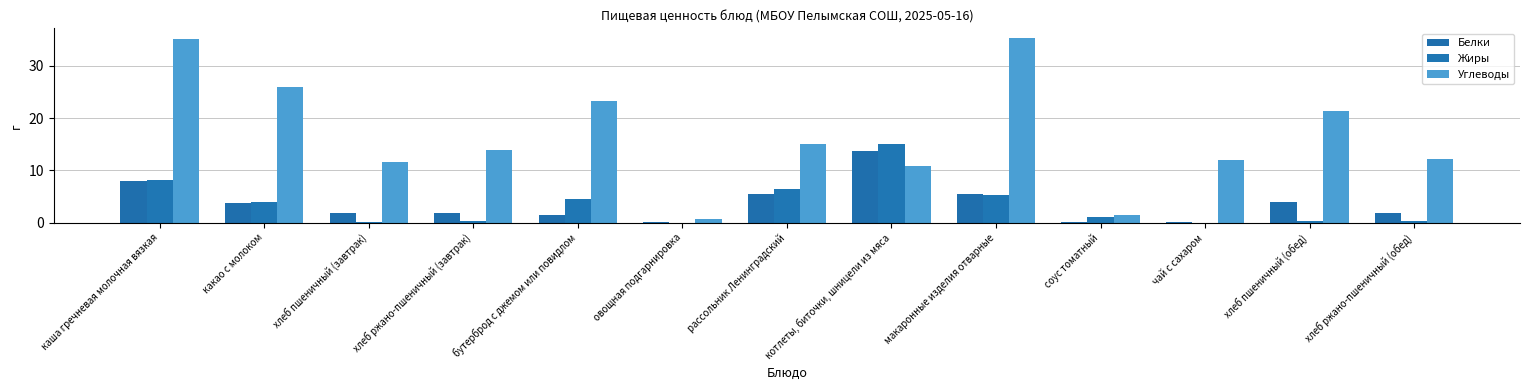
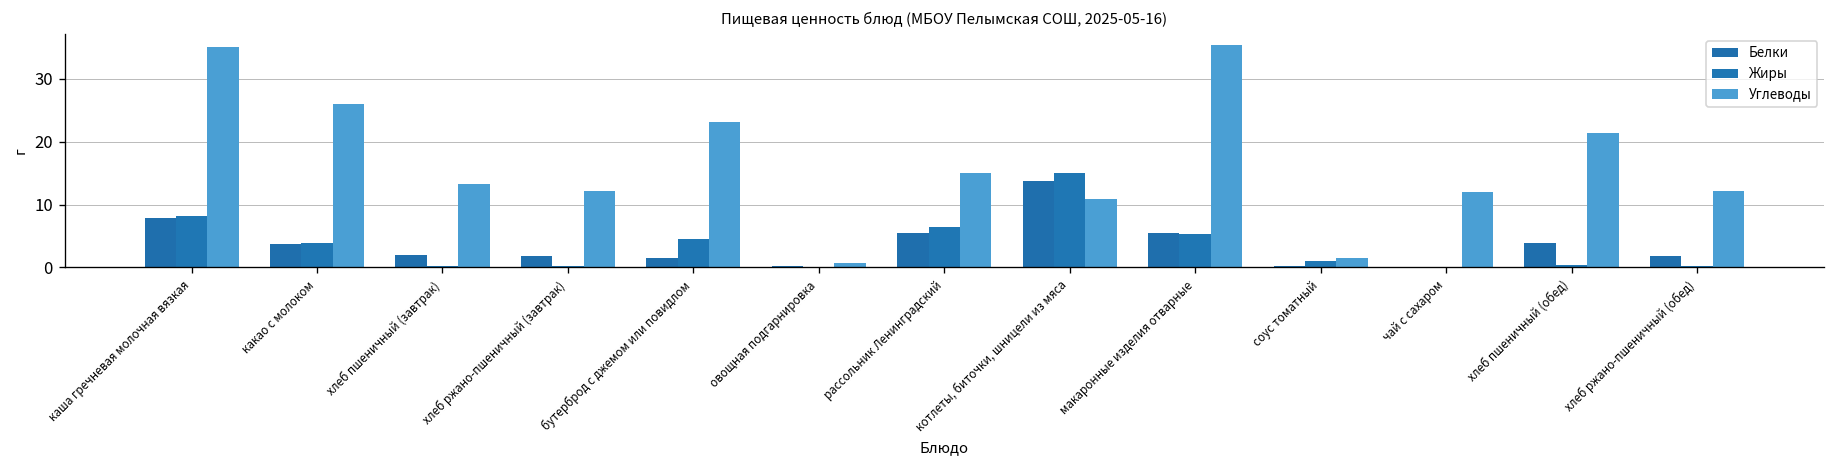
  {
    "Углеводы": {
      "каша гречневая молочная вязкая": 35,
      "какао с молоком": 26,
-     "хлеб пшеничный (завтрак)": 12,
-     "хлеб ржано-пшеничный (завтрак)": 14,
+     "хлеб пшеничный (завтрак)": 13,
+     "хлеб ржано-пшеничный (завтрак)": 12,
      "бутерброд с джемом или повидлом": 23,
      "овощная подгарнировка": 1,
      "рассольник Ленинградский": 15,
      "котлеты, биточки, шницели из мяса": 11,
      "макаронные изделия отварные": 35,
      "соус томатный": 2,
      "чай с сахаром": 12,
      "хлеб пшеничный (обед)": 21,
      "хлеб ржано-пшеничный (обед)": 12
    }
  }
